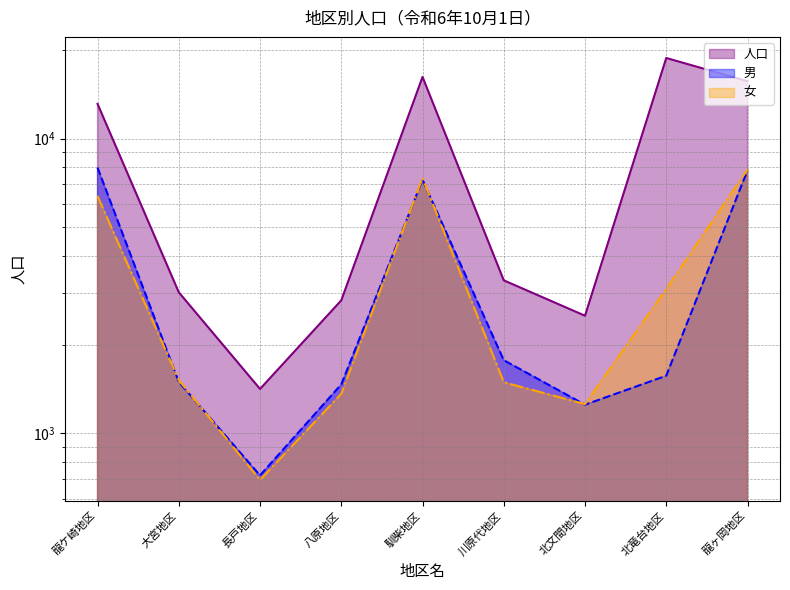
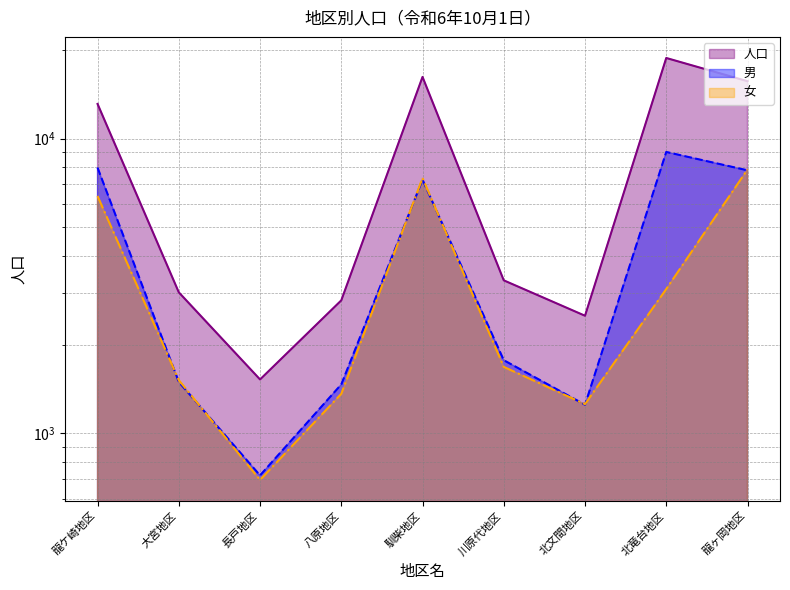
  {
    "人口": {
      "龍ケ崎地区": 13000,
      "大宮地区": 3000,
-     "長戸地区": 1400,
+     "長戸地区": 1500,
      "八原地区": 2800,
      "馴柴地区": 16000,
      "川原代地区": 3300,
      "北文間地区": 2500,
      "北竜台地区": 19000
    },
    "男": {
      "龍ケ崎地区": 8000,
      "長戸地区": 720,
      "八原地区": 1500,
      "川原代地区": 1800,
-     "北竜台地区": 1600
+     "北竜台地区": 9000
    },
    "女": {
      "龍ケ崎地区": 6400,
      "長戸地区": 690,
      "八原地区": 1400,
-     "川原代地区": 1500,
+     "川原代地区": 1700,
      "北竜台地区": 3100
    }
  }
